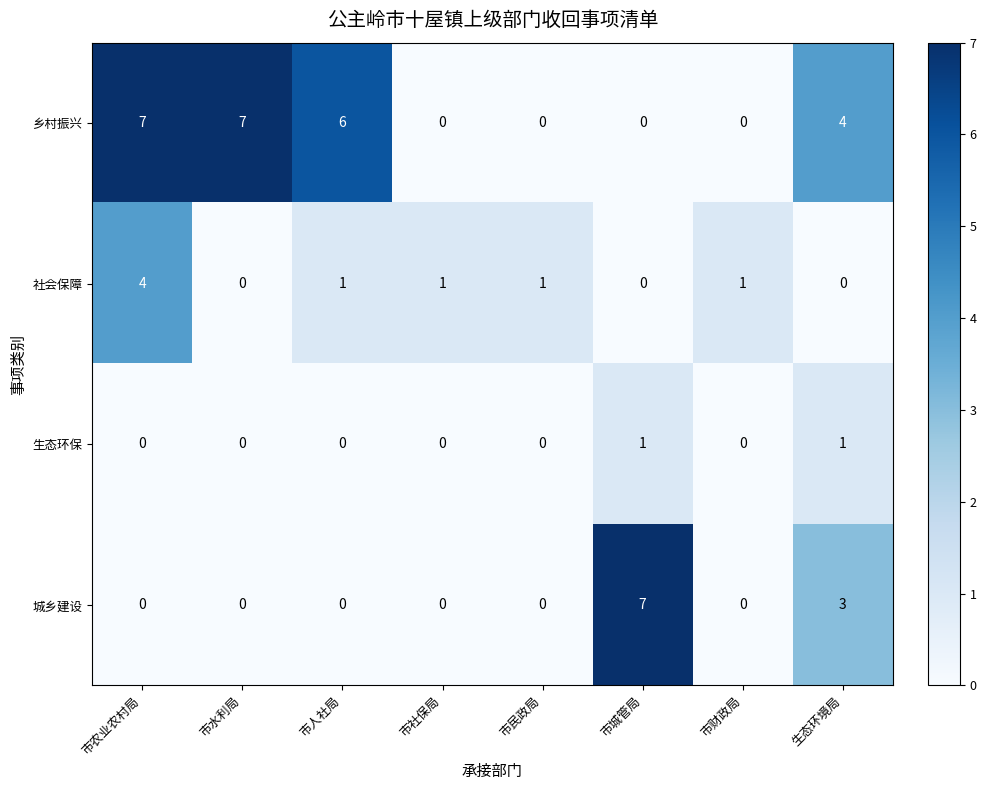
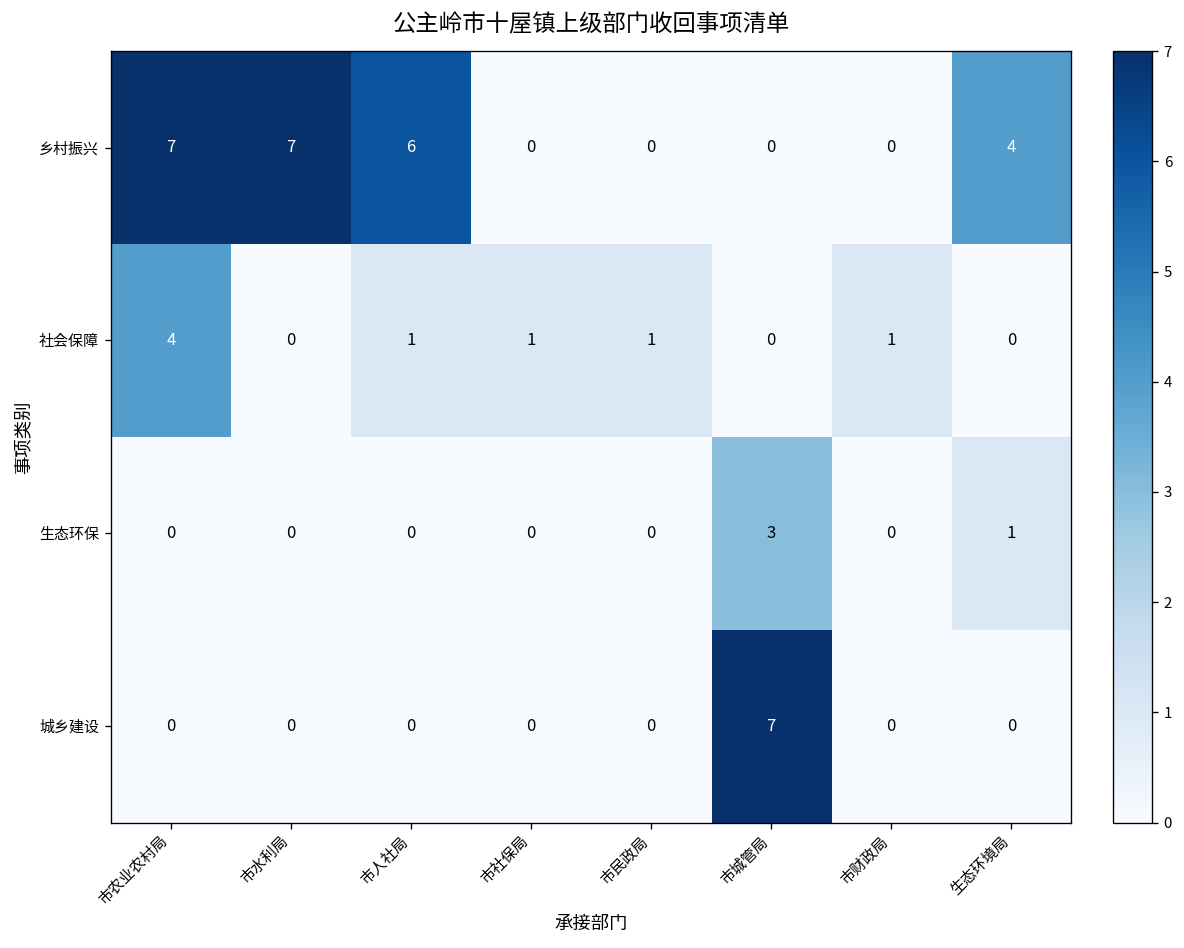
  {
    "乡村振兴": {
      "市农业农村局": 7,
      "市水利局": 7,
      "市人社局": 6,
      "市社保局": 0,
      "市民政局": 0,
      "市城管局": 0,
      "市财政局": 0,
      "生态环境局": 4
    },
    "社会保障": {
      "市农业农村局": 4,
      "市水利局": 0,
      "市人社局": 1,
      "市社保局": 1,
      "市民政局": 1,
      "市城管局": 0,
      "市财政局": 1,
      "生态环境局": 0
    },
    "生态环保": {
      "市农业农村局": 0,
      "市水利局": 0,
      "市人社局": 0,
      "市社保局": 0,
      "市民政局": 0,
-     "市城管局": 1,
+     "市城管局": 3,
      "市财政局": 0,
      "生态环境局": 1
    },
    "城乡建设": {
      "市农业农村局": 0,
      "市水利局": 0,
      "市人社局": 0,
      "市社保局": 0,
      "市民政局": 0,
      "市城管局": 7,
      "市财政局": 0,
-     "生态环境局": 3
+     "生态环境局": 0
    }
  }
